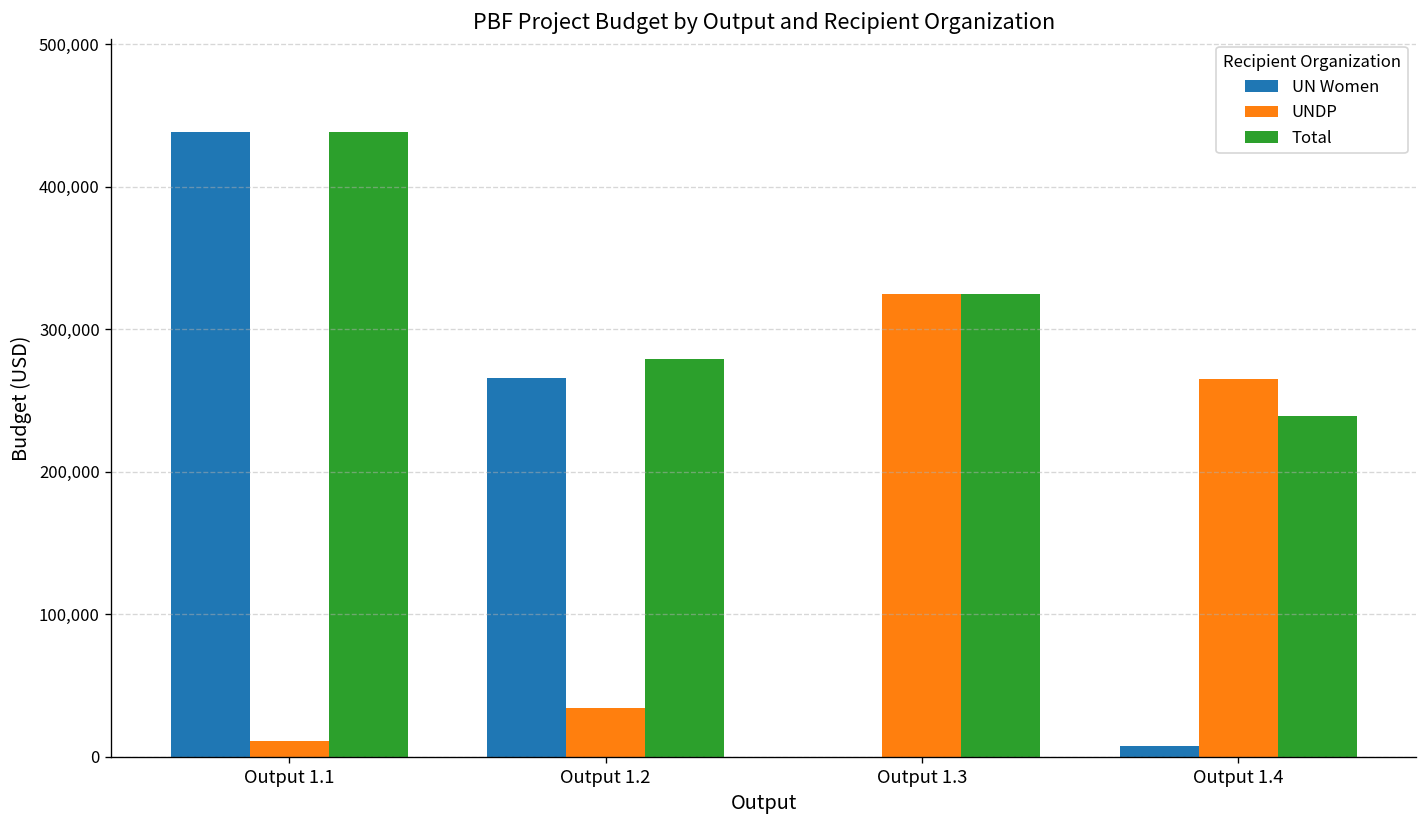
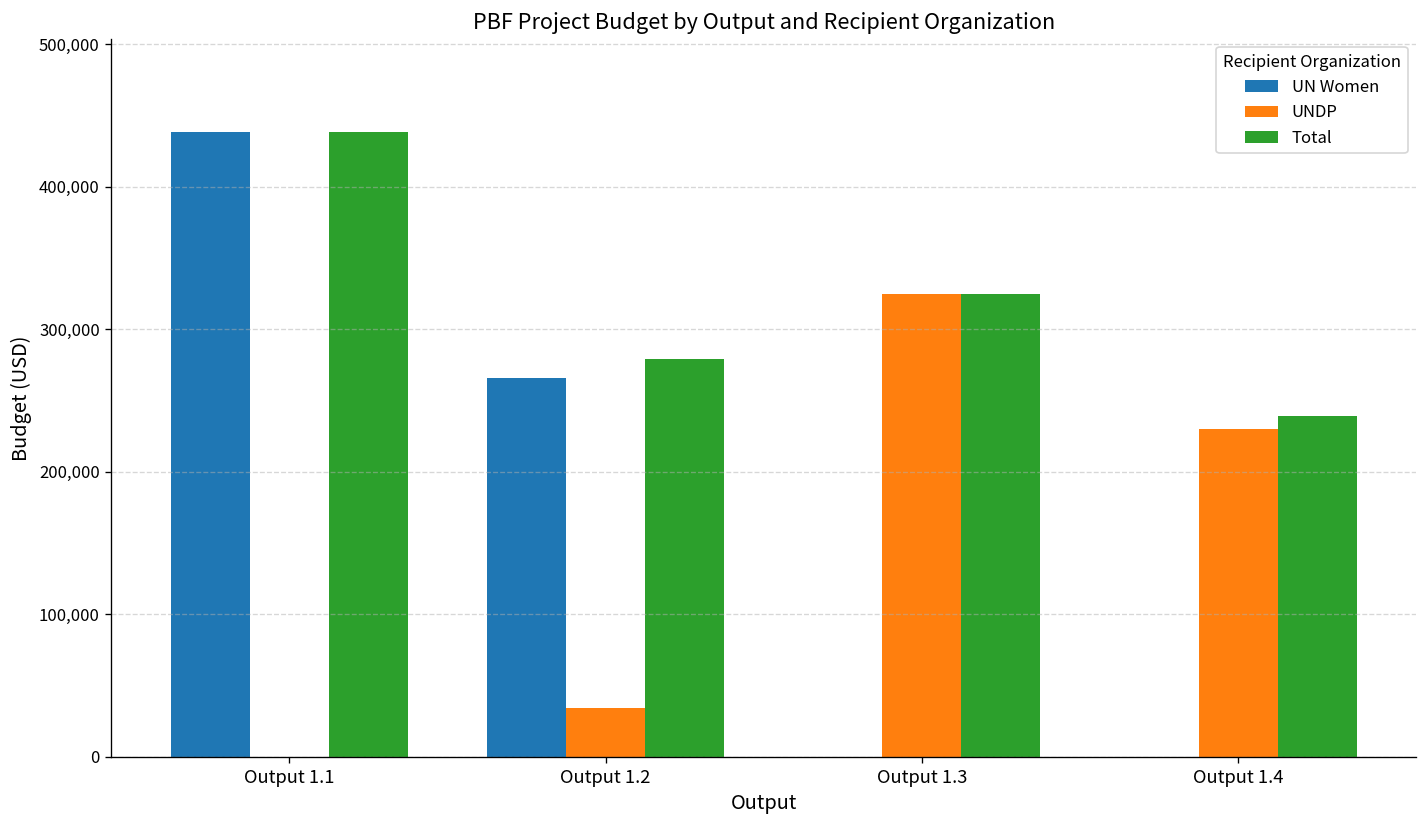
  {
    "UN Women": {
      "Output 1.1": "438,000",
      "Output 1.2": "266,000",
      "Output 1.3": "0",
-     "Output 1.4": "7,000"
+     "Output 1.4": "0"
    },
    "UNDP": {
-     "Output 1.1": "11,000",
+     "Output 1.1": "0",
      "Output 1.2": "34,000",
      "Output 1.3": "325,000",
-     "Output 1.4": "265,000"
+     "Output 1.4": "230,000"
    },
    "Total": {
      "Output 1.1": "438,000",
      "Output 1.2": "279,000",
      "Output 1.3": "325,000",
      "Output 1.4": "239,000"
    }
  }
